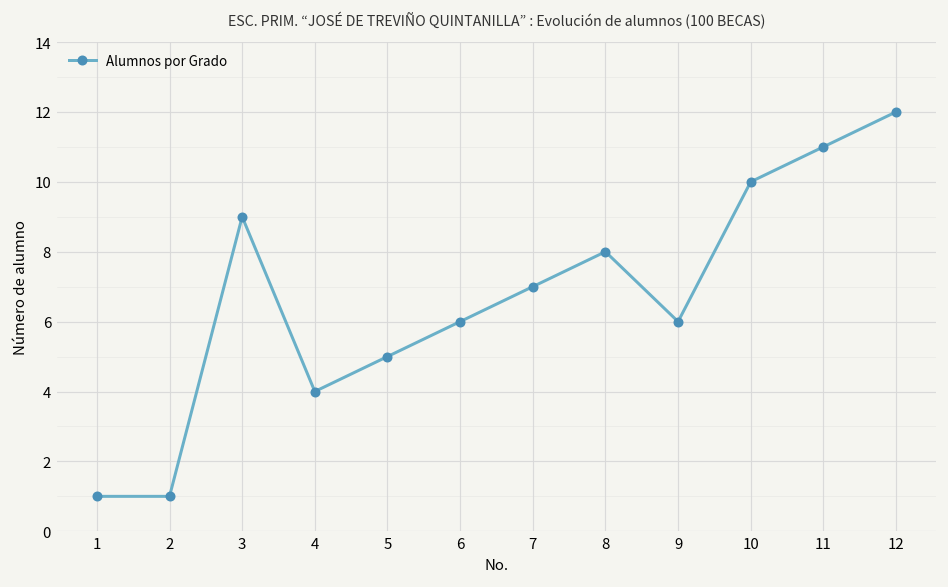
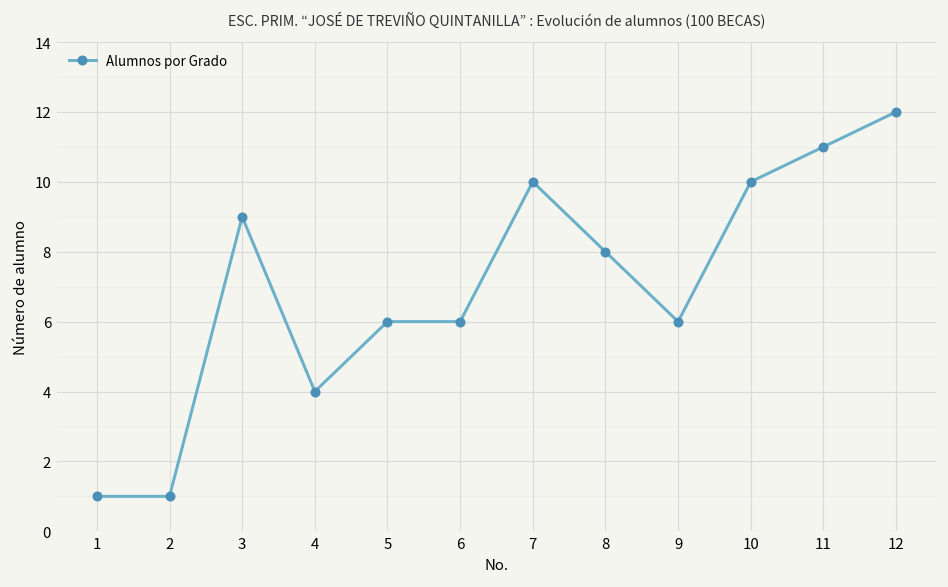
  {
    "1": 1,
    "2": 1,
    "3": 9,
    "4": 4,
-   "5": 5,
+   "5": 6,
    "6": 6,
-   "7": 7,
+   "7": 10,
    "8": 8,
    "9": 6,
    "10": 10,
    "11": 11,
    "12": 12
  }
